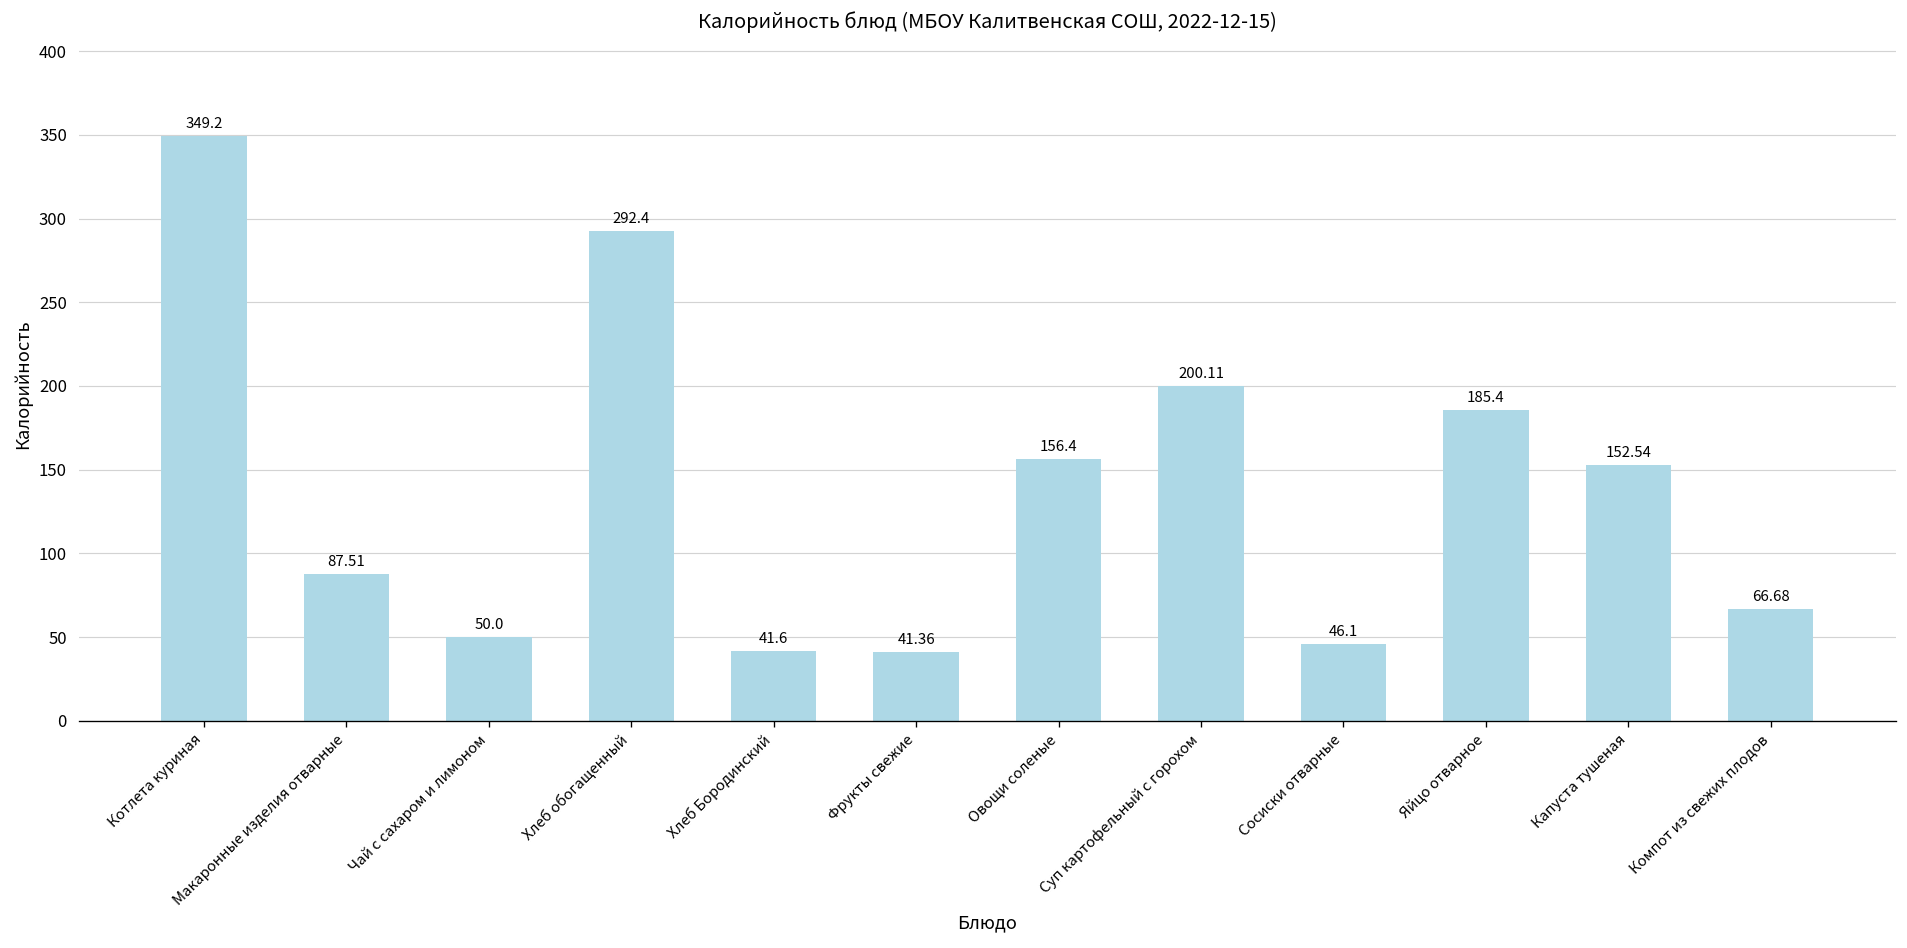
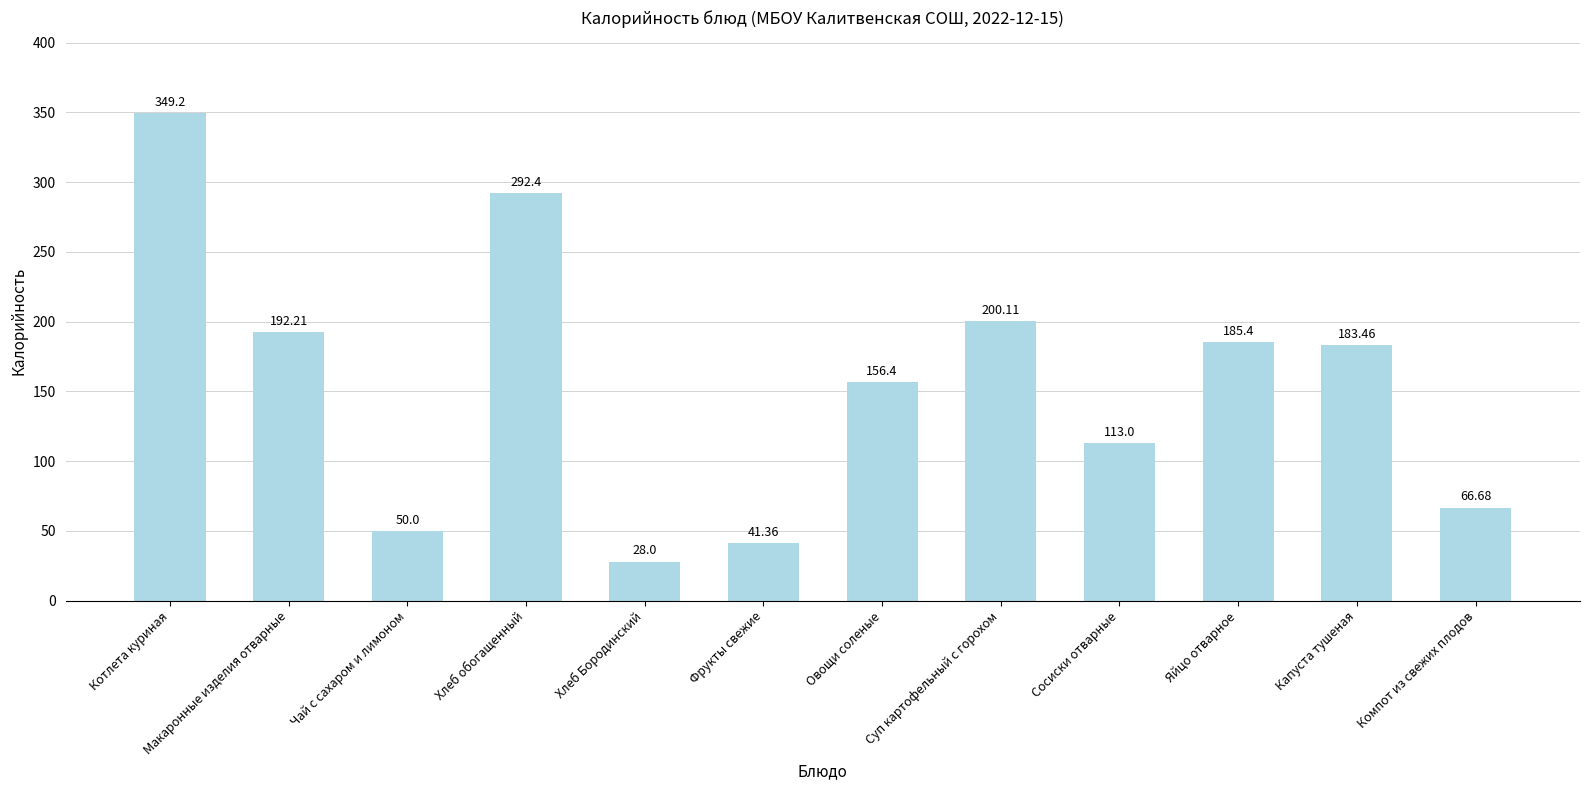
  {
    "Котлета куриная": 349.2,
-   "Макаронные изделия отварные": 87.51,
+   "Макаронные изделия отварные": 192.21,
    "Чай с сахаром и лимоном": 50.0,
    "Хлеб обогащенный": 292.4,
-   "Хлеб Бородинский": 41.6,
+   "Хлеб Бородинский": 28.0,
    "Фрукты свежие": 41.36,
    "Овощи соленые": 156.4,
    "Суп картофельный с горохом": 200.11,
-   "Сосиски отварные": 46.1,
+   "Сосиски отварные": 113.0,
    "Яйцо отварное": 185.4,
-   "Капуста тушеная": 152.54,
+   "Капуста тушеная": 183.46,
    "Компот из свежих плодов": 66.68
  }
